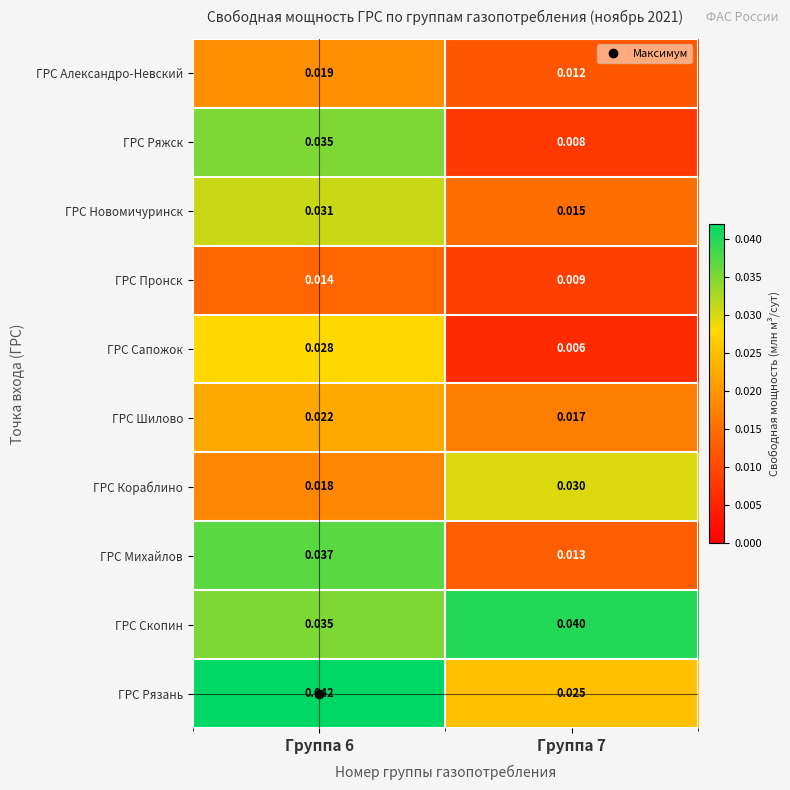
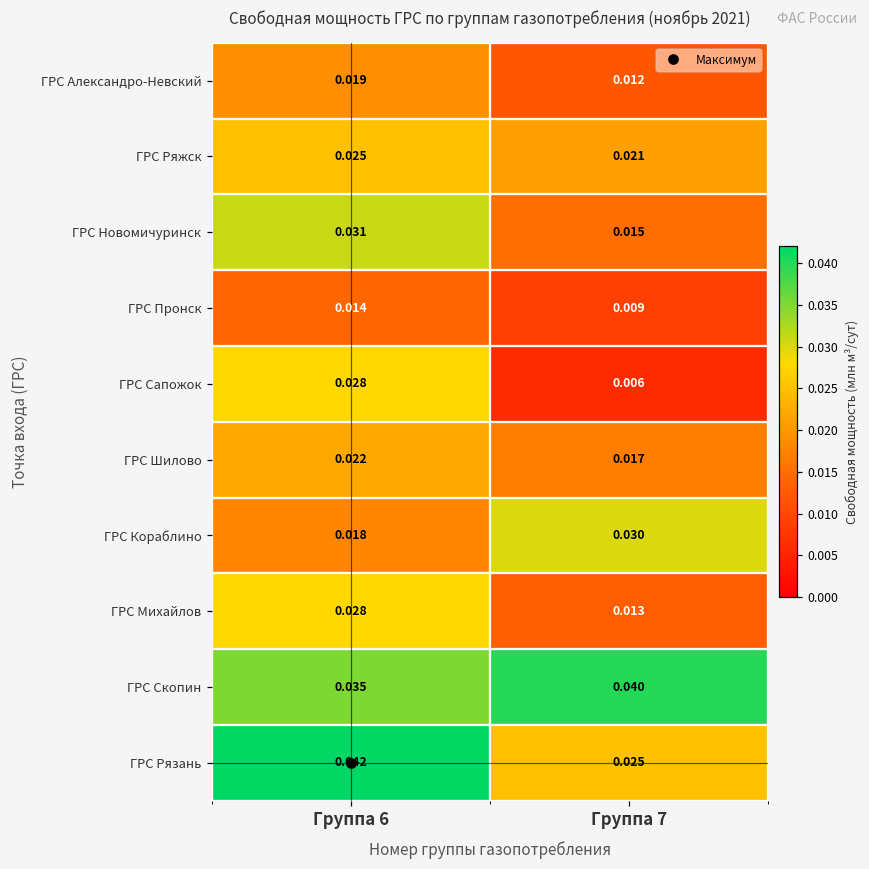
  {
    "ГРС Александро-Невский": {
      "Группа 6": 0.019,
      "Группа 7": 0.012
    },
    "ГРС Ряжск": {
-     "Группа 6": 0.035,
-     "Группа 7": 0.008
+     "Группа 6": 0.025,
+     "Группа 7": 0.021
    },
    "ГРС Новомичуринск": {
      "Группа 6": 0.031,
      "Группа 7": 0.015
    },
    "ГРС Пронск": {
      "Группа 6": 0.014,
      "Группа 7": 0.009
    },
    "ГРС Сапожок": {
      "Группа 6": 0.028,
      "Группа 7": 0.006
    },
    "ГРС Шилово": {
      "Группа 6": 0.022,
      "Группа 7": 0.017
    },
    "ГРС Кораблино": {
      "Группа 6": 0.018,
      "Группа 7": 0.030
    },
    "ГРС Михайлов": {
-     "Группа 6": 0.037,
+     "Группа 6": 0.028,
      "Группа 7": 0.013
    },
    "ГРС Скопин": {
      "Группа 6": 0.035,
      "Группа 7": 0.040
    },
    "ГРС Рязань": {
      "Группа 7": 0.025
    }
  }
